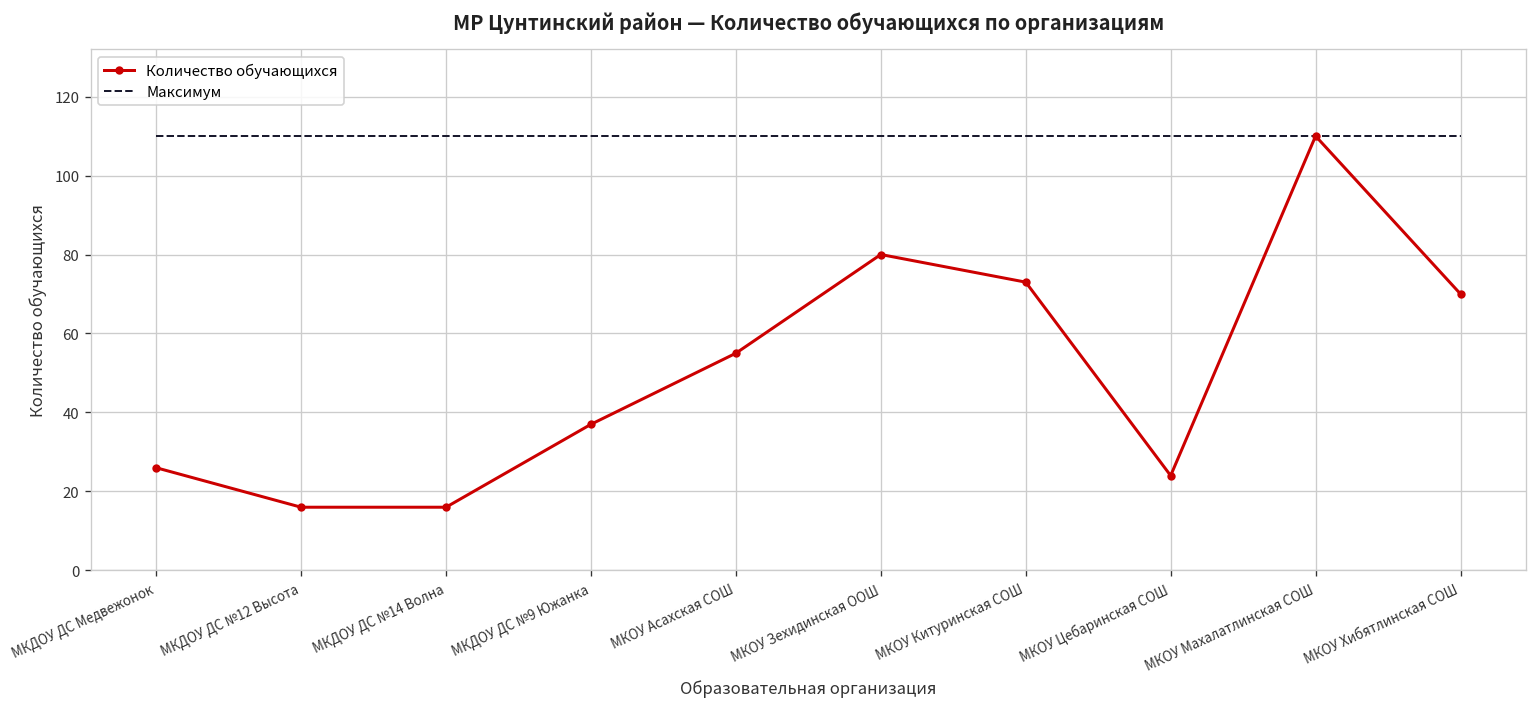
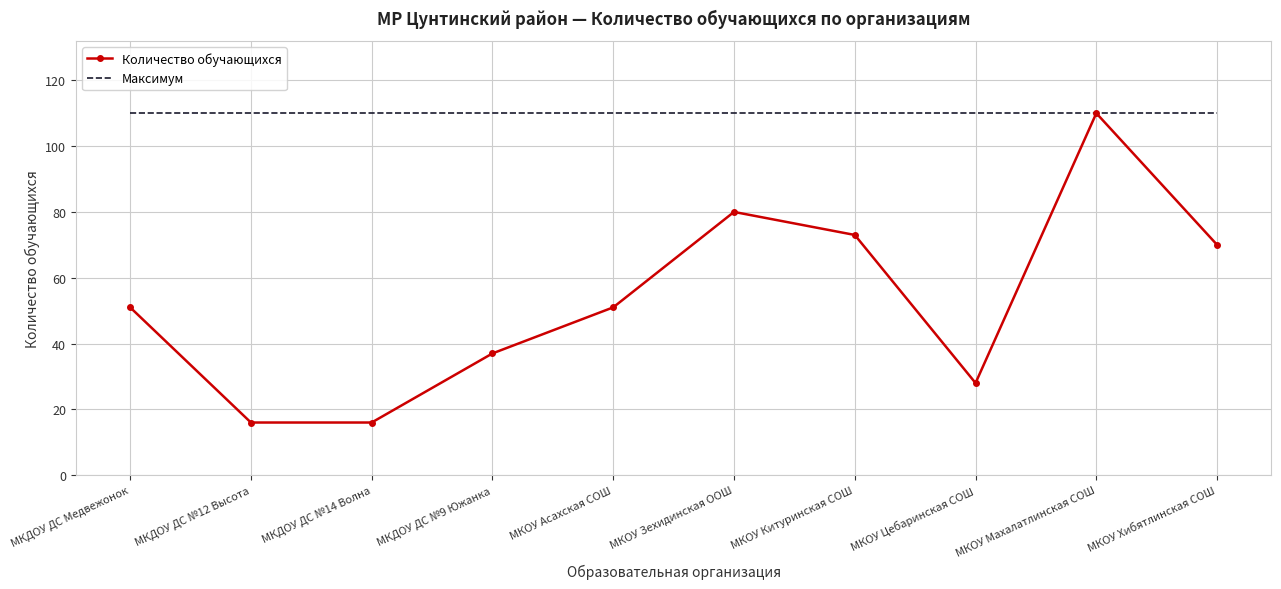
  {
    "Количество обучающихся": {
-     "МКДОУ ДС Медвежонок": 26,
+     "МКДОУ ДС Медвежонок": 51,
      "МКДОУ ДС №12 Высота": 16,
      "МКДОУ ДС №14 Волна": 16,
      "МКДОУ ДС №9 Южанка": 37,
-     "МКОУ Асахская СОШ": 55,
+     "МКОУ Асахская СОШ": 51,
      "МКОУ Зехидинская ООШ": 80,
      "МКОУ Китуринская СОШ": 73,
-     "МКОУ Цебаринская СОШ": 24,
+     "МКОУ Цебаринская СОШ": 28,
      "МКОУ Хибятлинская СОШ": 70
    },
    "Максимум": {
      "МКДОУ ДС Медвежонок": 110,
      "МКДОУ ДС №12 Высота": 110,
      "МКДОУ ДС №14 Волна": 110,
      "МКДОУ ДС №9 Южанка": 110,
      "МКОУ Асахская СОШ": 110,
      "МКОУ Зехидинская ООШ": 110,
      "МКОУ Китуринская СОШ": 110,
      "МКОУ Цебаринская СОШ": 110,
      "МКОУ Хибятлинская СОШ": 110
    }
  }
